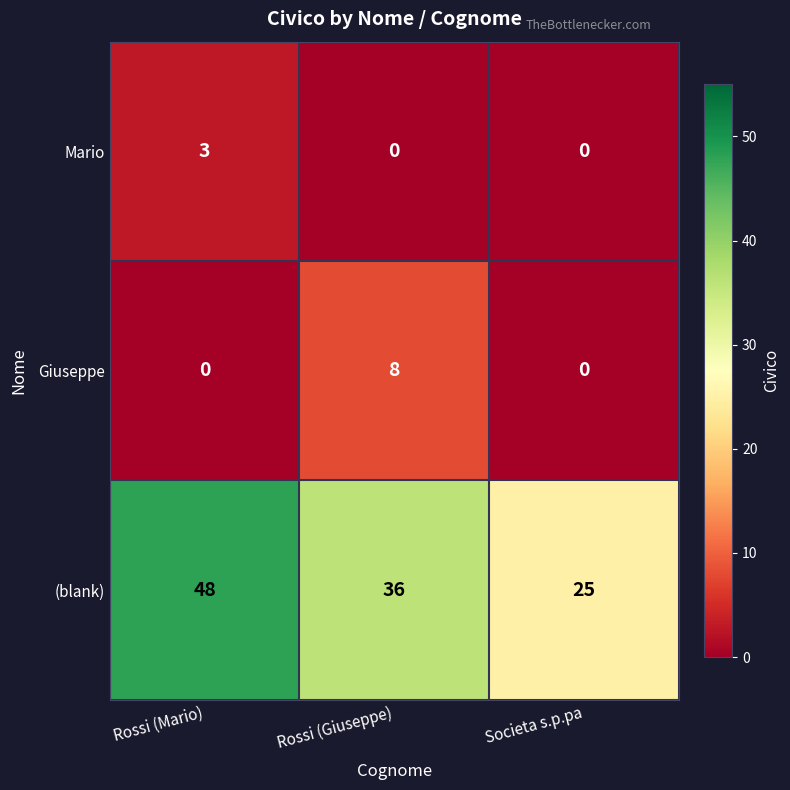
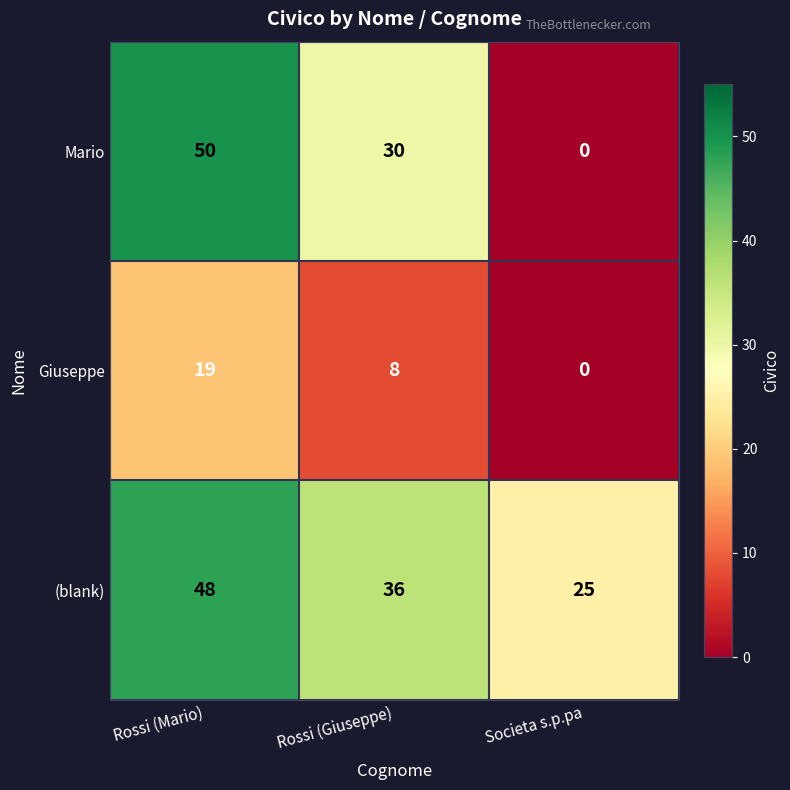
  {
    "Mario": {
-     "Rossi (Mario)": 3,
-     "Rossi (Giuseppe)": 0,
+     "Rossi (Mario)": 50,
+     "Rossi (Giuseppe)": 30,
      "Societa s.p.pa": 0
    },
    "Giuseppe": {
-     "Rossi (Mario)": 0,
+     "Rossi (Mario)": 19,
      "Rossi (Giuseppe)": 8,
      "Societa s.p.pa": 0
    },
    "(blank)": {
      "Rossi (Mario)": 48,
      "Rossi (Giuseppe)": 36,
      "Societa s.p.pa": 25
    }
  }
